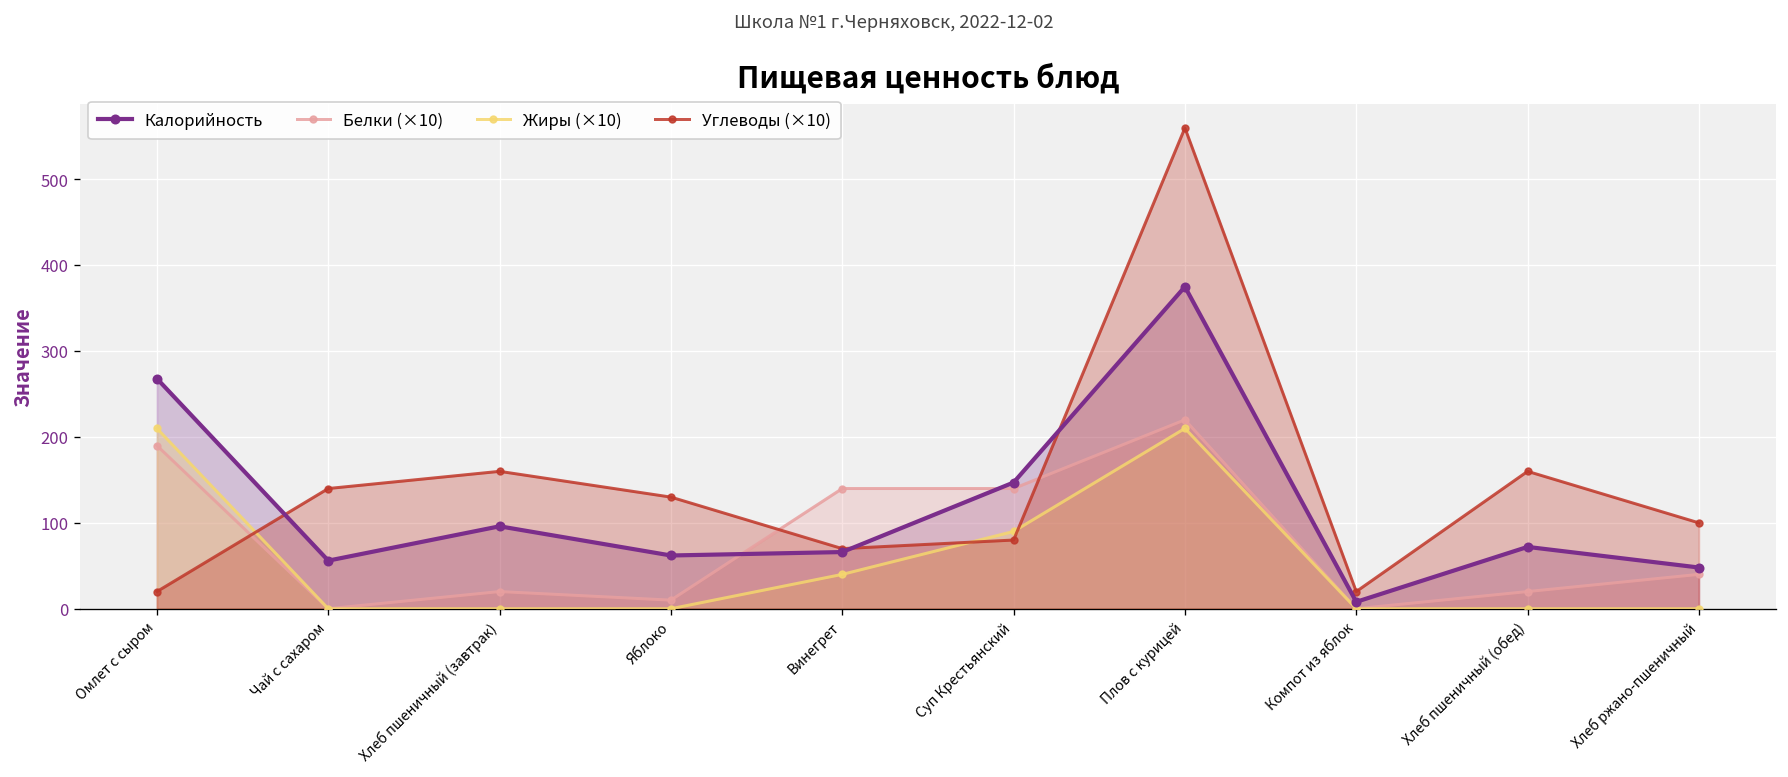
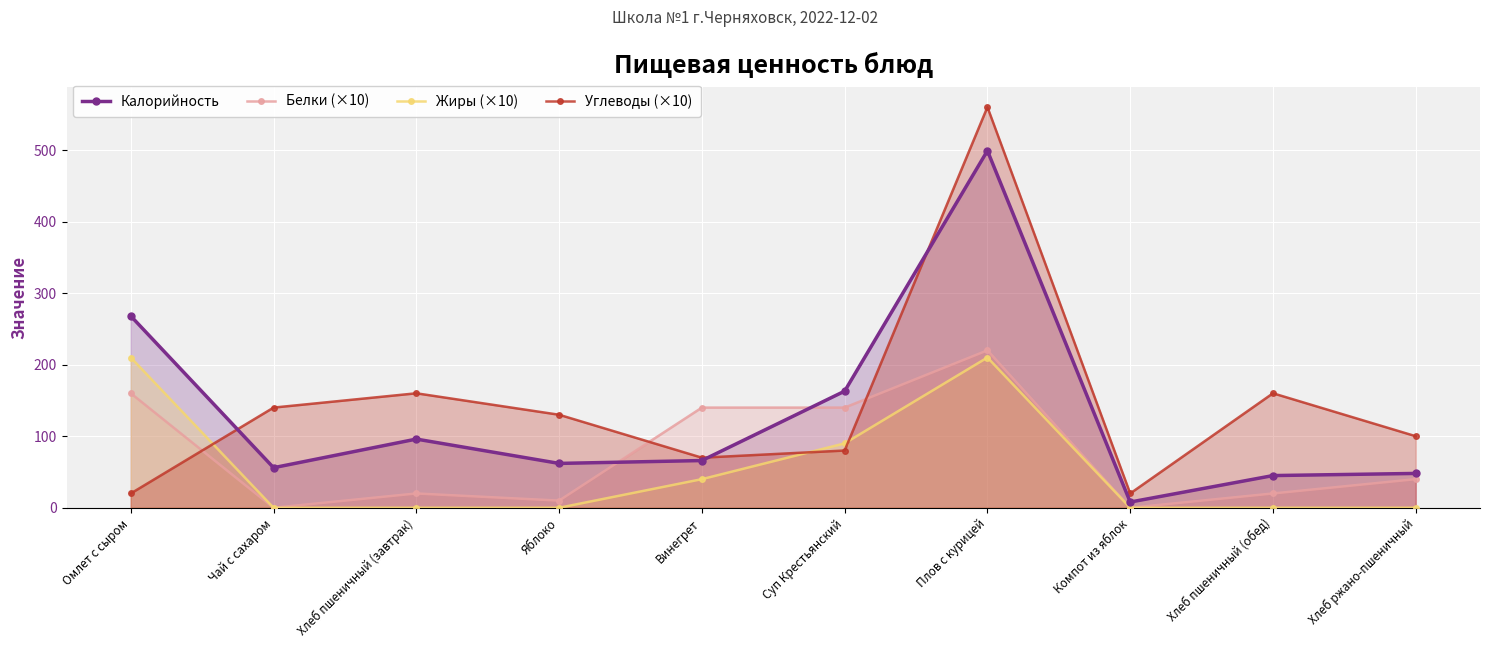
  {
    "Калорийность": {
      "Омлет с сыром": 270,
      "Чай с сахаром": 60,
      "Хлеб пшеничный (завтрак)": 100,
      "Яблоко": 60,
      "Винегрет": 70,
-     "Суп Крестьянский": 150,
-     "Плов с курицей": 380,
+     "Суп Крестьянский": 160,
+     "Плов с курицей": 500,
      "Компот из яблок": 10,
-     "Хлеб пшеничный (обед)": 70,
+     "Хлеб пшеничный (обед)": 50,
      "Хлеб ржано-пшеничный": 50
    },
    "Белки (×10)": {
-     "Омлет с сыром": 190,
+     "Омлет с сыром": 160,
      "Хлеб пшеничный (завтрак)": 20,
      "Яблоко": 10,
      "Винегрет": 140,
      "Суп Крестьянский": 140,
      "Плов с курицей": 220,
      "Хлеб пшеничный (обед)": 20,
      "Хлеб ржано-пшеничный": 40
    },
    "Жиры (×10)": {
      "Омлет с сыром": 210,
      "Хлеб пшеничный (завтрак)": 0,
      "Яблоко": 0,
      "Винегрет": 40,
      "Суп Крестьянский": 90,
      "Плов с курицей": 210,
      "Хлеб пшеничный (обед)": 0,
      "Хлеб ржано-пшеничный": 0
    },
    "Углеводы (×10)": {
      "Омлет с сыром": 20,
      "Чай с сахаром": 140,
      "Хлеб пшеничный (завтрак)": 160,
      "Яблоко": 130,
      "Винегрет": 70,
      "Суп Крестьянский": 80,
      "Плов с курицей": 560,
      "Компот из яблок": 20,
      "Хлеб пшеничный (обед)": 160,
      "Хлеб ржано-пшеничный": 100
    }
  }
